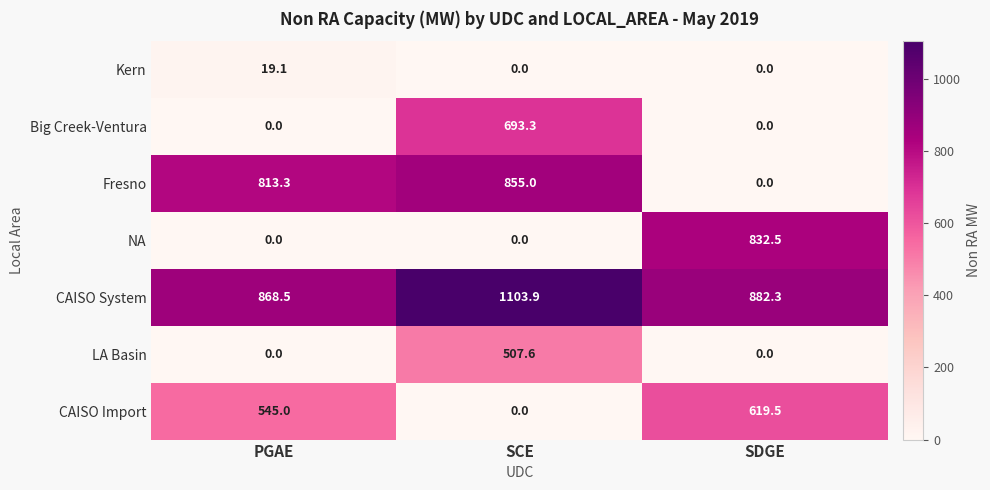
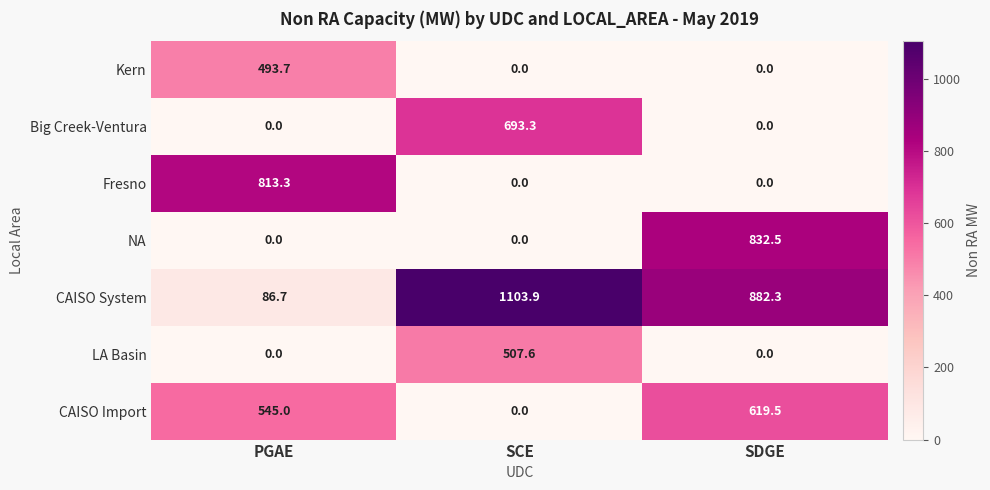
  {
    "Kern": {
-     "PGAE": 19.1,
+     "PGAE": 493.7,
      "SCE": 0.0,
      "SDGE": 0.0
    },
    "Big Creek-Ventura": {
      "PGAE": 0.0,
      "SCE": 693.3,
      "SDGE": 0.0
    },
    "Fresno": {
      "PGAE": 813.3,
-     "SCE": 855.0,
+     "SCE": 0.0,
      "SDGE": 0.0
    },
    "NA": {
      "PGAE": 0.0,
      "SCE": 0.0,
      "SDGE": 832.5
    },
    "CAISO System": {
-     "PGAE": 868.5,
+     "PGAE": 86.7,
      "SCE": 1103.9,
      "SDGE": 882.3
    },
    "LA Basin": {
      "PGAE": 0.0,
      "SCE": 507.6,
      "SDGE": 0.0
    },
    "CAISO Import": {
      "PGAE": 545.0,
      "SCE": 0.0,
      "SDGE": 619.5
    }
  }
